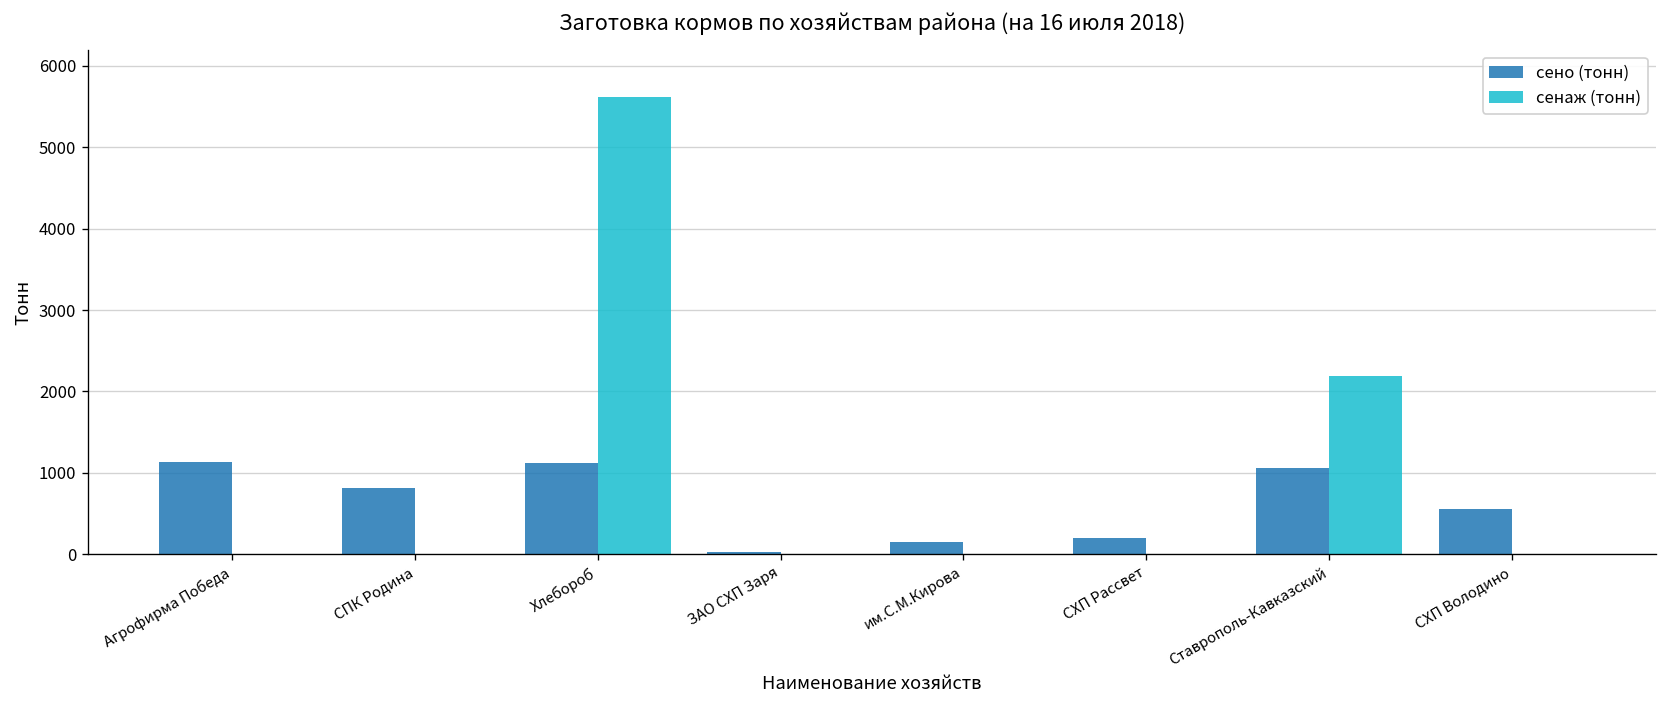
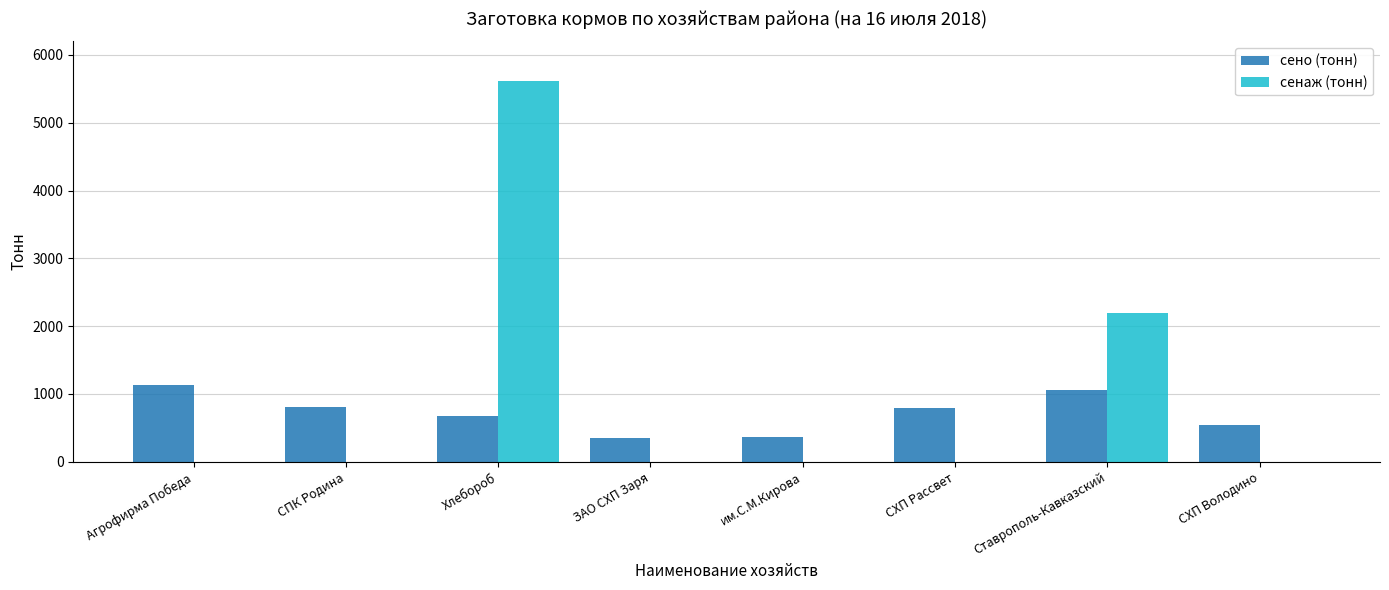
  {
    "сено (тонн)": {
      "Агрофирма Победа": 1100,
      "СПК Родина": 800,
-     "Хлебороб": 1100,
-     "ЗАО СХП Заря": 0,
-     "им.С.М.Кирова": 200,
-     "СХП Рассвет": 200,
+     "Хлебороб": 700,
+     "ЗАО СХП Заря": 400,
+     "им.С.М.Кирова": 400,
+     "СХП Рассвет": 800,
      "Ставрополь-Кавказский": 1100,
      "СХП Володино": 500
    },
    "сенаж (тонн)": {
      "Агрофирма Победа": 0,
      "СПК Родина": 0,
      "Хлебороб": 5600,
      "ЗАО СХП Заря": 0,
      "им.С.М.Кирова": 0,
      "СХП Рассвет": 0,
      "Ставрополь-Кавказский": 2200,
      "СХП Володино": 0
    }
  }
